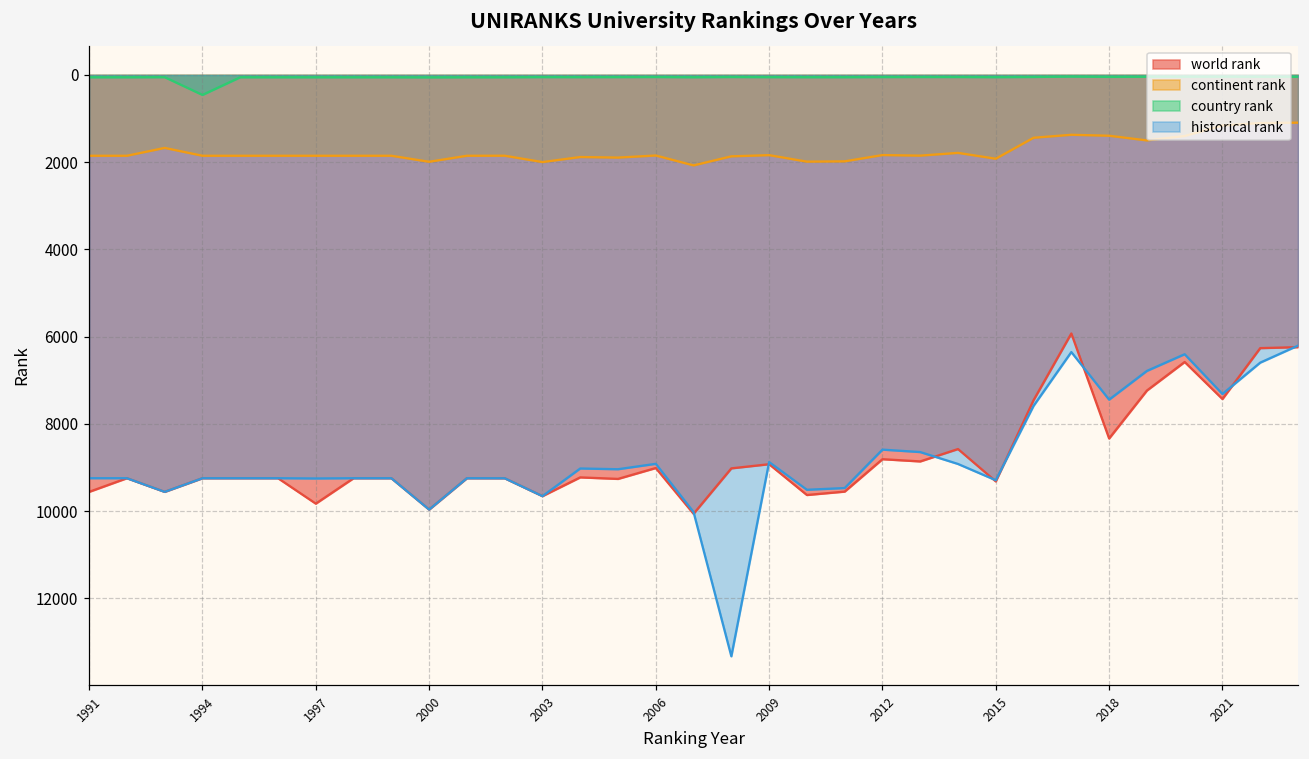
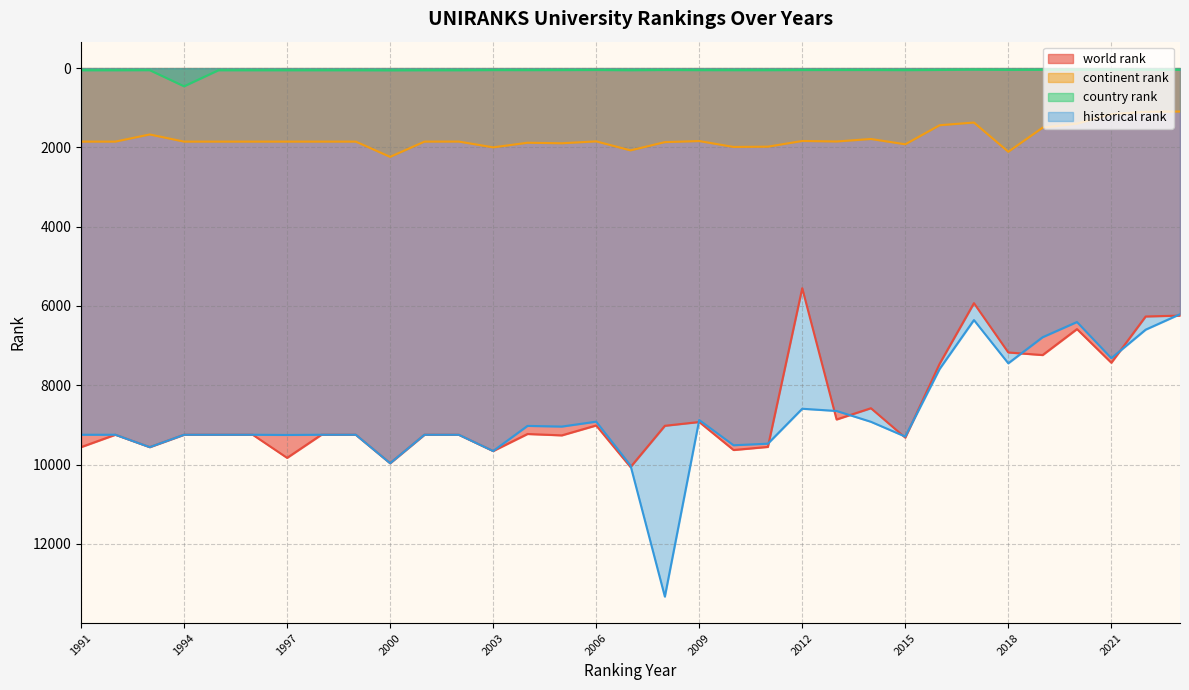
  {
    "world rank": {
      "1991": 9600,
      "1997": 9800,
      "2006": 9000,
-     "2012": 8800,
-     "2018": 8300,
+     "2012": 5600,
+     "2018": 7200,
      "2021": 7400
    },
    "continent rank": {
      "1991": 1900,
      "1994": 1900,
      "1997": 1900,
-     "2000": 2000,
+     "2000": 2200,
      "2003": 2000,
      "2006": 1800,
      "2009": 1800,
      "2012": 1800,
      "2015": 1900,
-     "2018": 1400
+     "2018": 2100
    },
    "country rank": {
      "1991": 100,
      "1994": 500,
      "1997": 100,
      "2000": 100,
      "2003": 100,
      "2006": 0,
      "2009": 100,
      "2012": 0,
      "2015": 100,
      "2018": 0
    },
    "historical rank": {
      "1991": 9200,
      "1997": 9300,
      "2006": 8900,
      "2012": 8600,
      "2018": 7400,
      "2021": 7300
    }
  }
